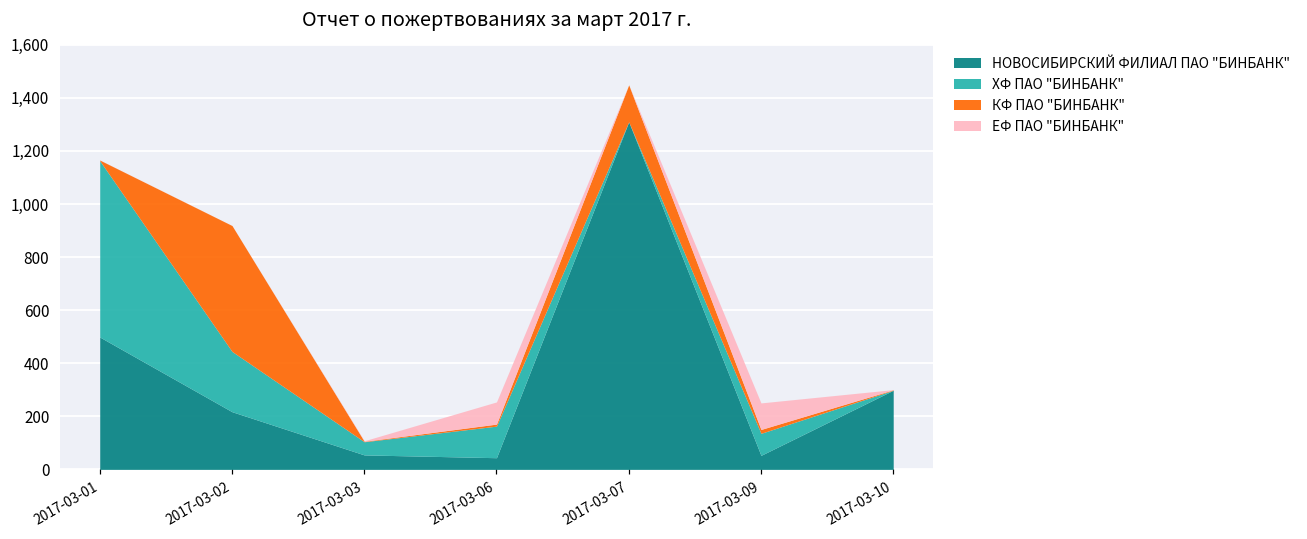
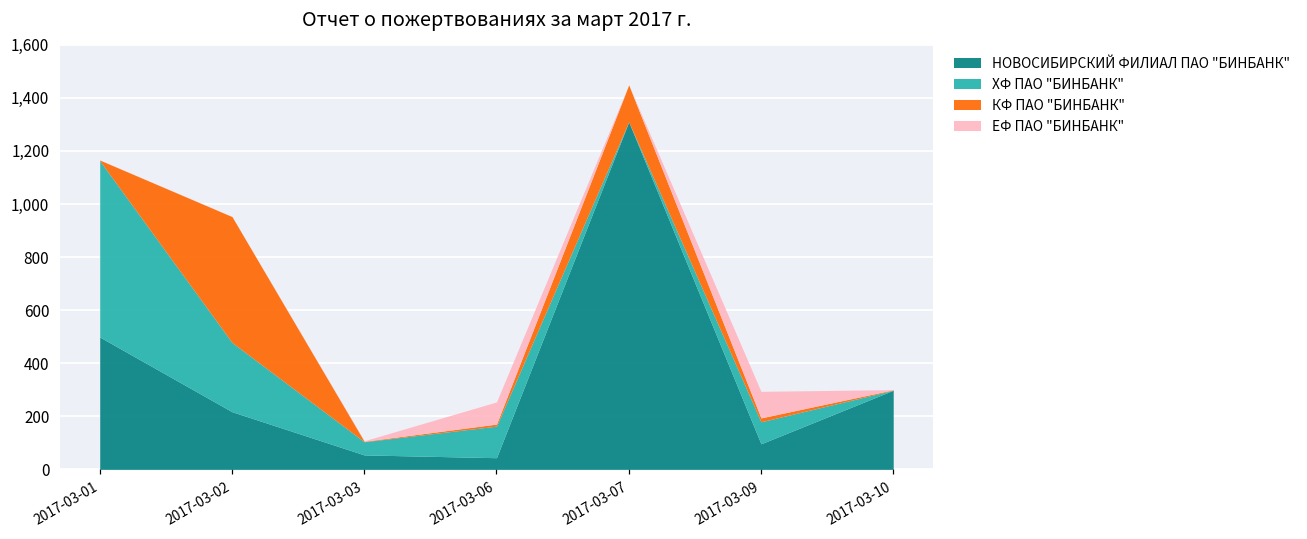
  {
    "НОВОСИБИРСКИЙ ФИЛИАЛ ПАО \"БИНБАНК\"": {
      "2017-03-01": 500,
      "2017-03-02": 220,
      "2017-03-03": 50,
      "2017-03-06": 40,
-     "2017-03-09": 50
+     "2017-03-09": 100
    },
    "ХФ ПАО \"БИНБАНК\"": {
-     "2017-03-02": 230,
+     "2017-03-02": 260,
      "2017-03-09": 80
    },
    "КФ ПАО \"БИНБАНК\"": {
      "2017-03-09": 10
    },
    "ЕФ ПАО \"БИНБАНК\"": {
      "2017-03-06": 80,
      "2017-03-09": 100
    }
  }
